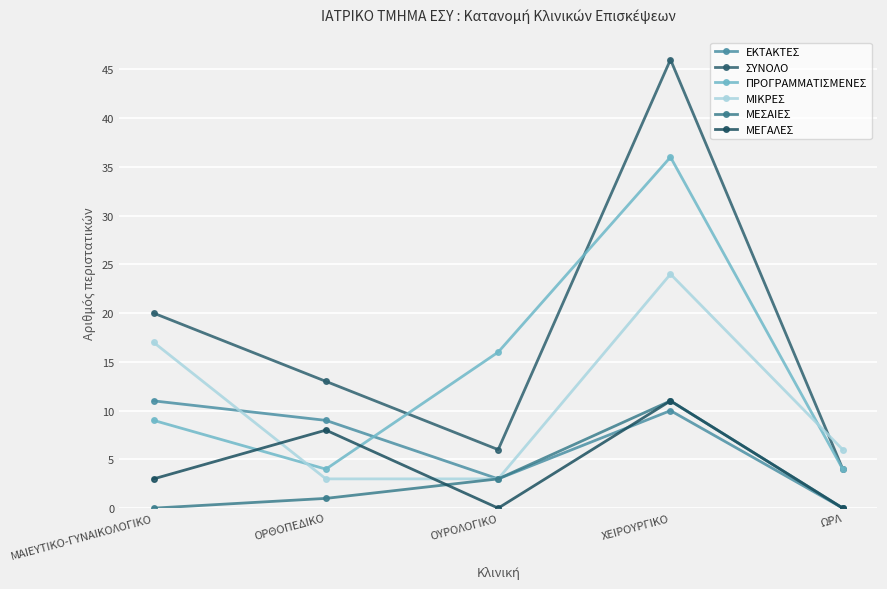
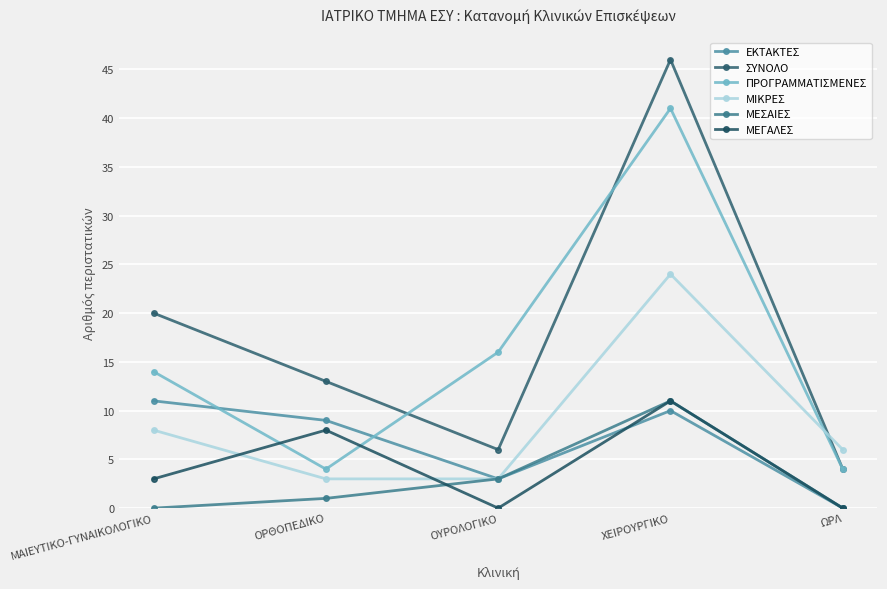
  {
    "ΠΡΟΓΡΑΜΜΑΤΙΣΜΕΝΕΣ": {
-     "ΜΑΙΕΥΤΙΚΟ-ΓΥΝΑΙΚΟΛΟΓΙΚΟ": 9,
+     "ΜΑΙΕΥΤΙΚΟ-ΓΥΝΑΙΚΟΛΟΓΙΚΟ": 14,
      "ΟΡΘΟΠΕΔΙΚΟ": 4,
      "ΟΥΡΟΛΟΓΙΚΟ": 16,
-     "ΧΕΙΡΟΥΡΓΙΚΟ": 36
+     "ΧΕΙΡΟΥΡΓΙΚΟ": 41
    },
    "ΜΙΚΡΕΣ": {
-     "ΜΑΙΕΥΤΙΚΟ-ΓΥΝΑΙΚΟΛΟΓΙΚΟ": 17,
+     "ΜΑΙΕΥΤΙΚΟ-ΓΥΝΑΙΚΟΛΟΓΙΚΟ": 8,
      "ΟΡΘΟΠΕΔΙΚΟ": 3,
      "ΧΕΙΡΟΥΡΓΙΚΟ": 24,
      "ΩΡΛ": 6
    }
  }
